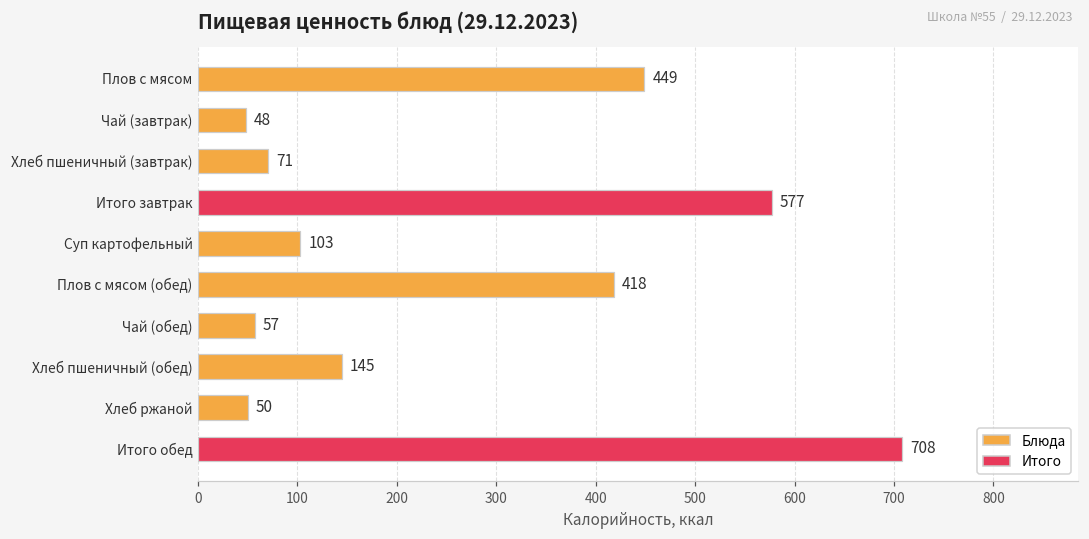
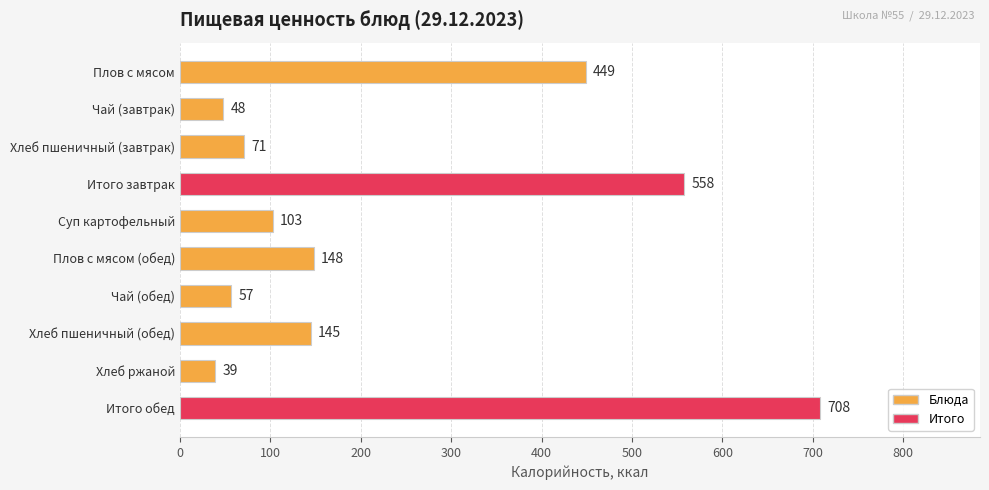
  {
    "Плов с мясом": 449,
    "Чай (завтрак)": 48,
    "Хлеб пшеничный (завтрак)": 71,
-   "Итого завтрак": 577,
+   "Итого завтрак": 558,
    "Суп картофельный": 103,
-   "Плов с мясом (обед)": 418,
+   "Плов с мясом (обед)": 148,
    "Чай (обед)": 57,
    "Хлеб пшеничный (обед)": 145,
-   "Хлеб ржаной": 50,
+   "Хлеб ржаной": 39,
    "Итого обед": 708
  }
